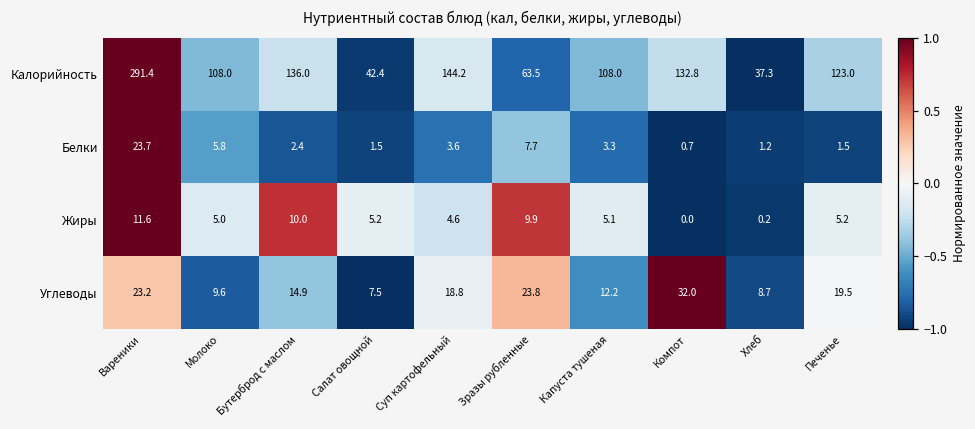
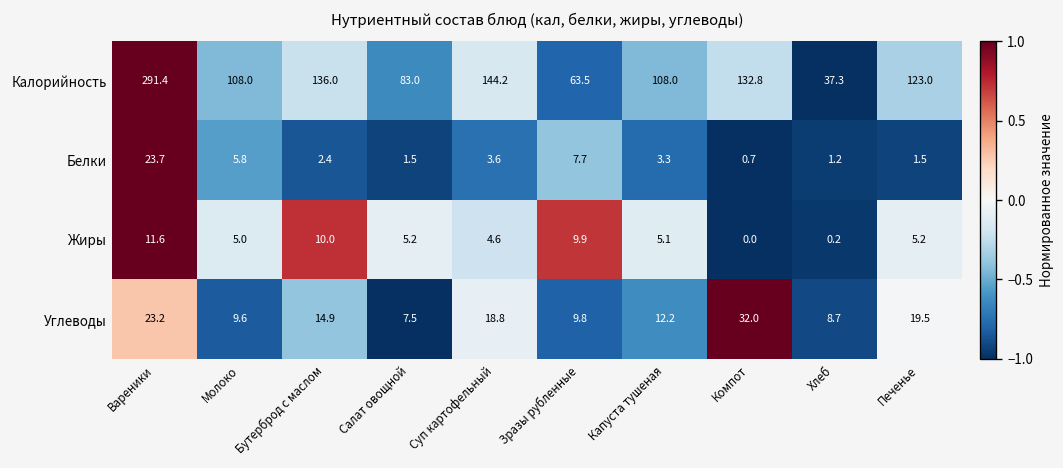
  {
    "Калорийность": {
      "Вареники": 291.4,
      "Молоко": 108.0,
      "Бутерброд с маслом": 136.0,
-     "Салат овощной": 42.4,
+     "Салат овощной": 83.0,
      "Суп картофельный": 144.2,
      "Зразы рубленные": 63.5,
      "Капуста тушеная": 108.0,
      "Компот": 132.8,
      "Хлеб": 37.3,
      "Печенье": 123.0
    },
    "Белки": {
      "Вареники": 23.7,
      "Молоко": 5.8,
      "Бутерброд с маслом": 2.4,
      "Салат овощной": 1.5,
      "Суп картофельный": 3.6,
      "Зразы рубленные": 7.7,
      "Капуста тушеная": 3.3,
      "Компот": 0.7,
      "Хлеб": 1.2,
      "Печенье": 1.5
    },
    "Жиры": {
      "Вареники": 11.6,
      "Молоко": 5.0,
      "Бутерброд с маслом": 10.0,
      "Салат овощной": 5.2,
      "Суп картофельный": 4.6,
      "Зразы рубленные": 9.9,
      "Капуста тушеная": 5.1,
      "Компот": 0.0,
      "Хлеб": 0.2,
      "Печенье": 5.2
    },
    "Углеводы": {
      "Вареники": 23.2,
      "Молоко": 9.6,
      "Бутерброд с маслом": 14.9,
      "Салат овощной": 7.5,
      "Суп картофельный": 18.8,
-     "Зразы рубленные": 23.8,
+     "Зразы рубленные": 9.8,
      "Капуста тушеная": 12.2,
      "Компот": 32.0,
      "Хлеб": 8.7,
      "Печенье": 19.5
    }
  }
